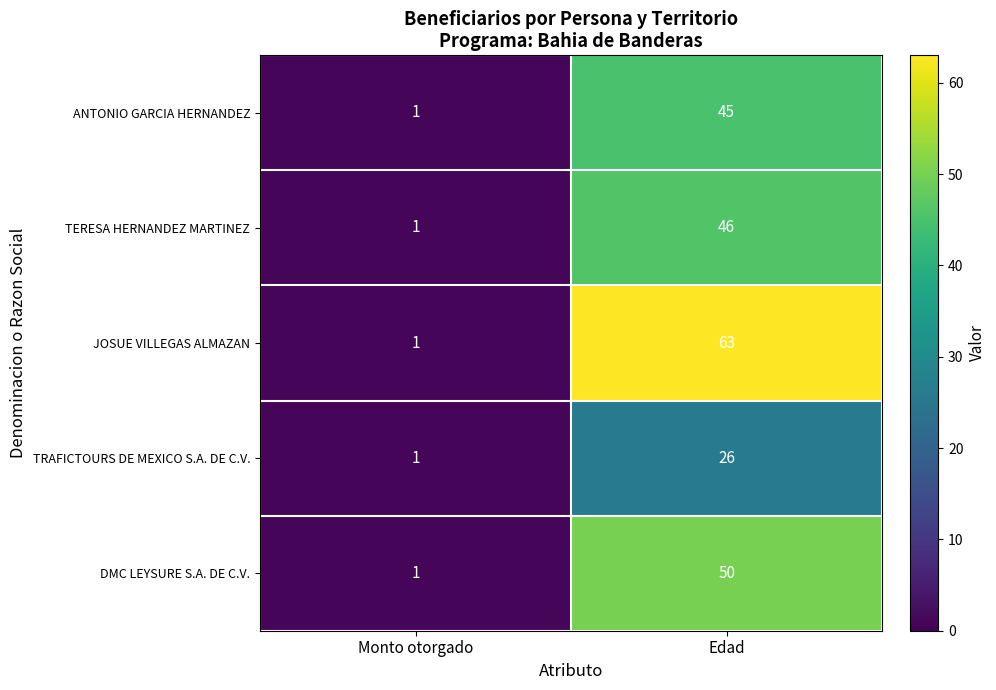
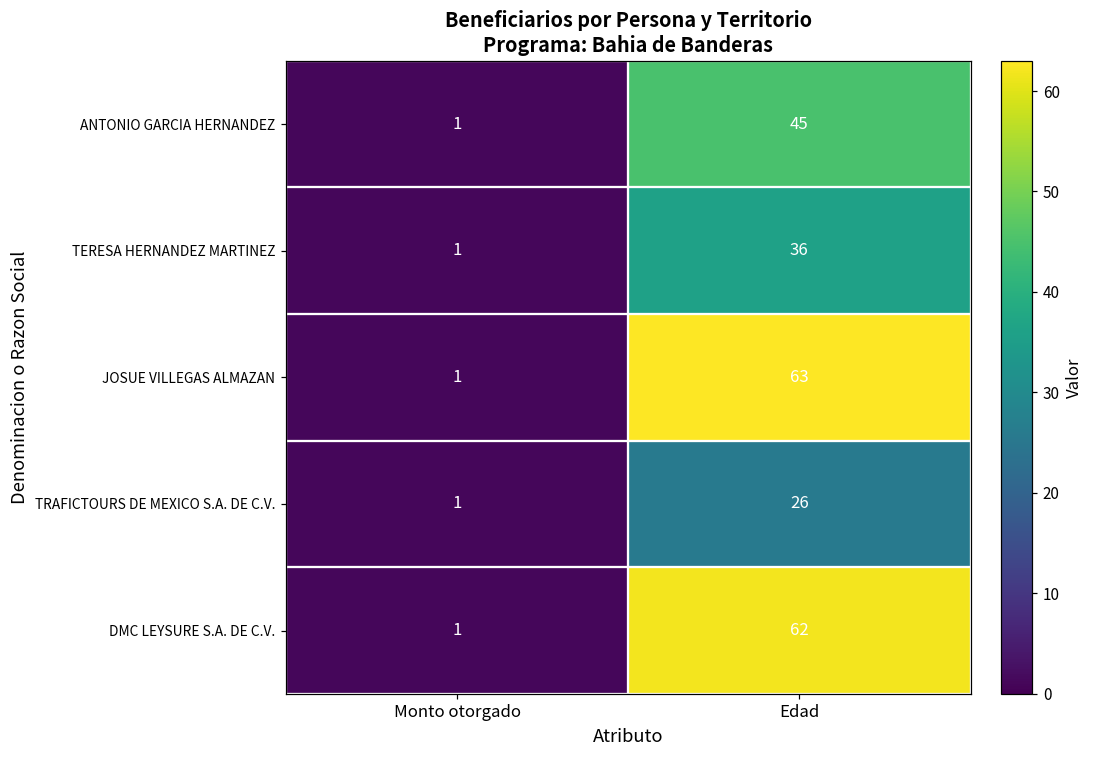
  {
    "ANTONIO GARCIA HERNANDEZ": {
      "Monto otorgado": 1,
      "Edad": 45
    },
    "TERESA HERNANDEZ MARTINEZ": {
      "Monto otorgado": 1,
-     "Edad": 46
+     "Edad": 36
    },
    "JOSUE VILLEGAS ALMAZAN": {
      "Monto otorgado": 1,
      "Edad": 63
    },
    "TRAFICTOURS DE MEXICO S.A. DE C.V.": {
      "Monto otorgado": 1,
      "Edad": 26
    },
    "DMC LEYSURE S.A. DE C.V.": {
      "Monto otorgado": 1,
-     "Edad": 50
+     "Edad": 62
    }
  }
